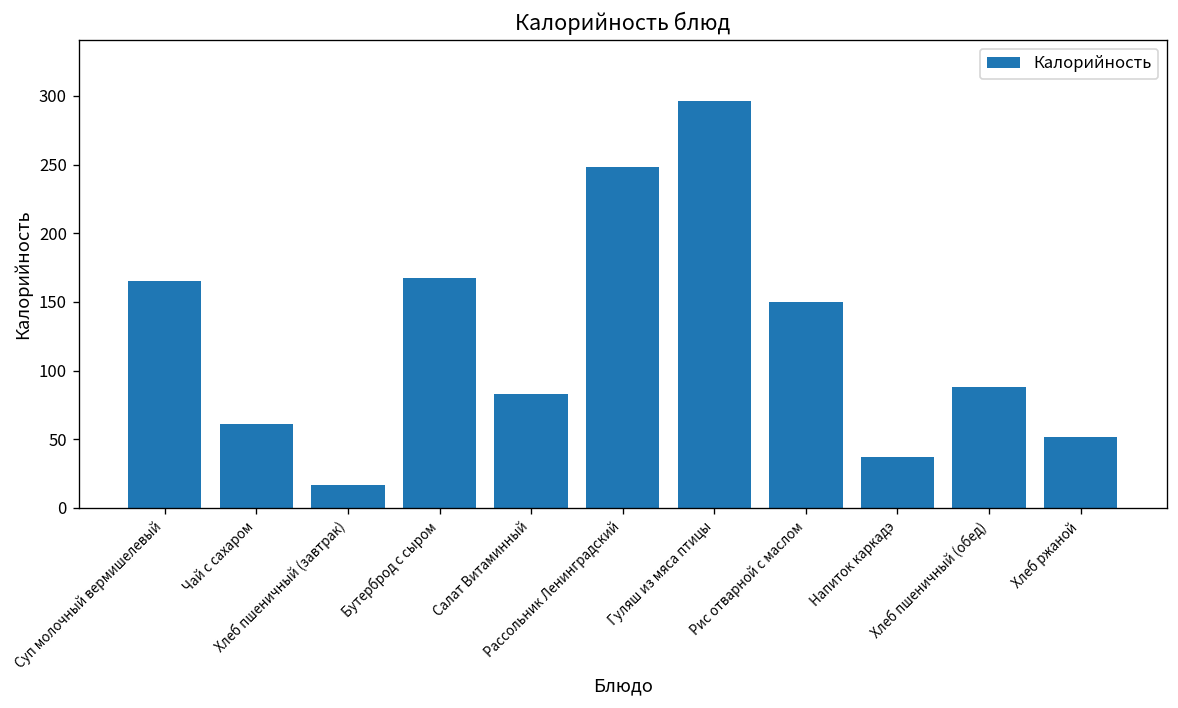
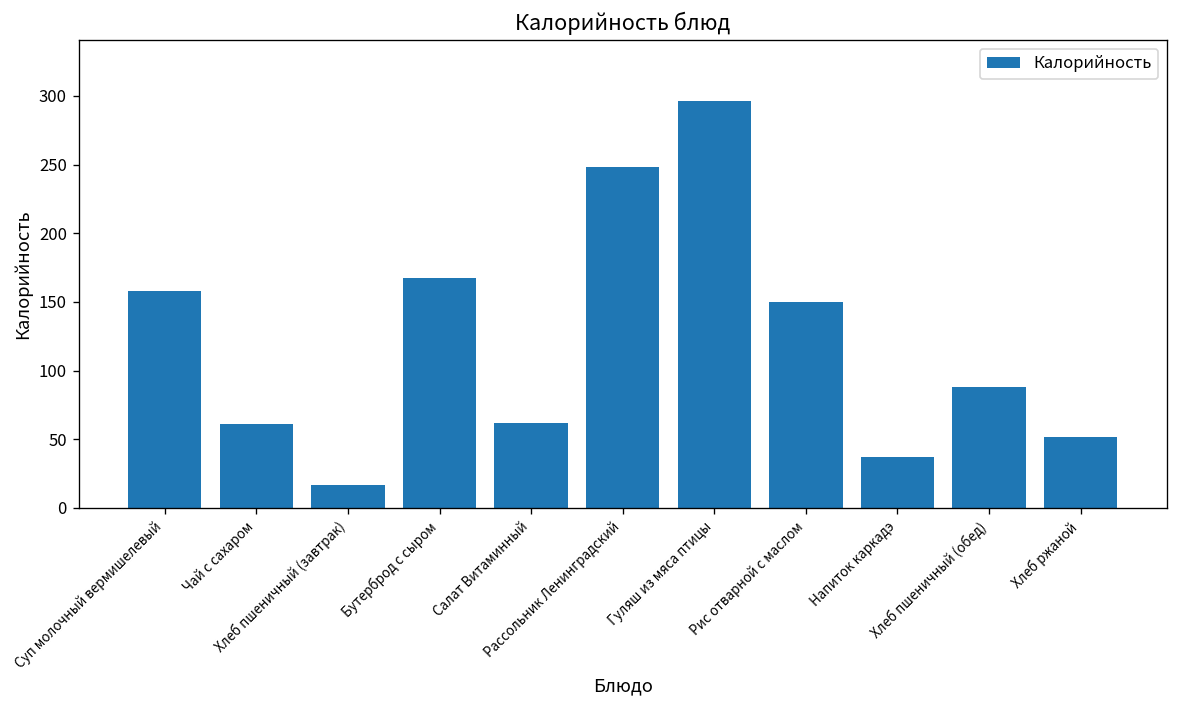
  {
-   "Суп молочный вермишелевый": 165,
+   "Суп молочный вермишелевый": 158,
    "Чай с сахаром": 61,
    "Хлеб пшеничный (завтрак)": 17,
    "Бутерброд с сыром": 167,
-   "Салат Витаминный": 83,
+   "Салат Витаминный": 62,
    "Рассольник Ленинградский": 248,
    "Гуляш из мяса птицы": 296,
    "Рис отварной с маслом": 150,
    "Напиток каркадэ": 37,
    "Хлеб пшеничный (обед)": 88,
    "Хлеб ржаной": 51
  }
